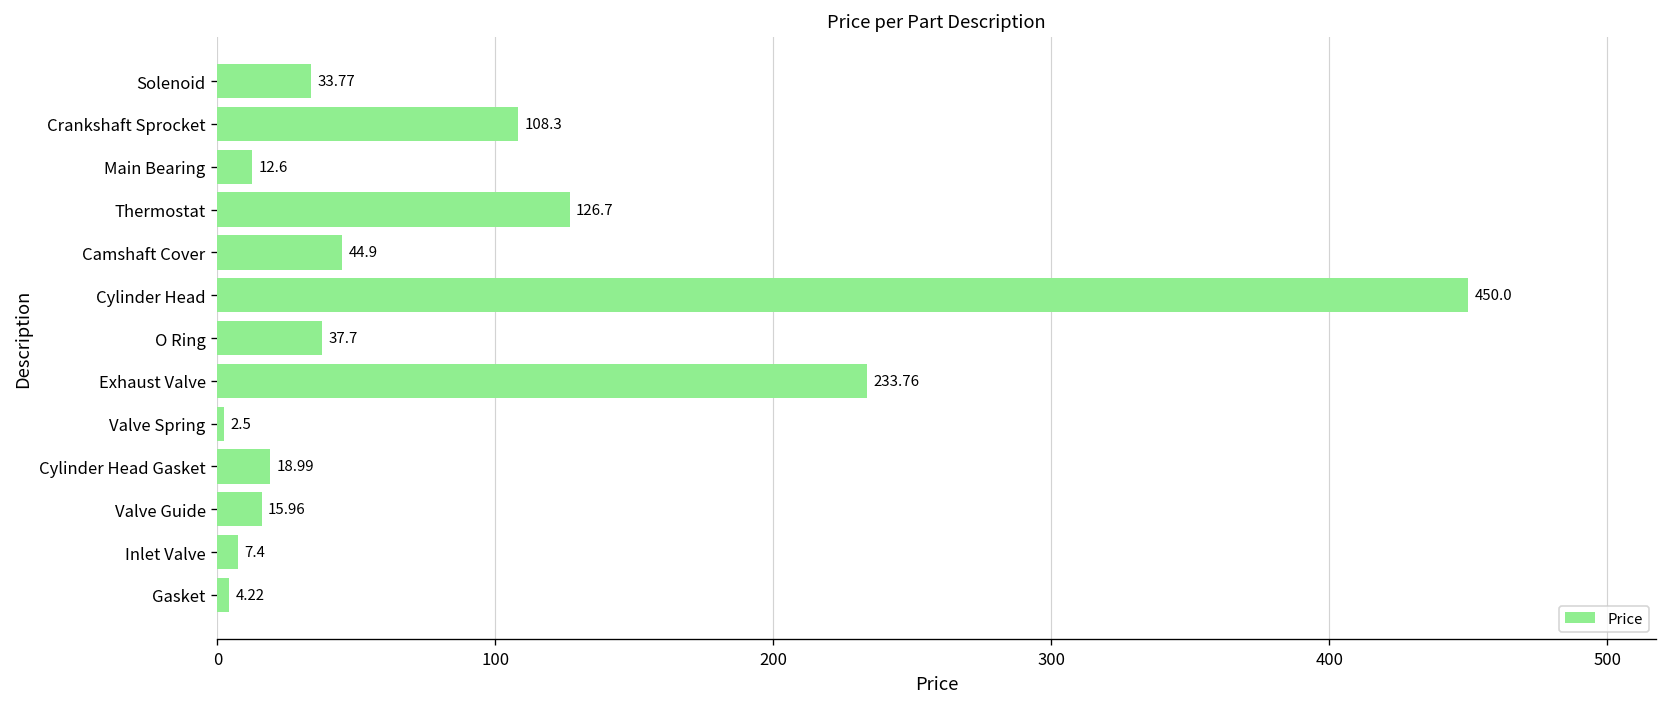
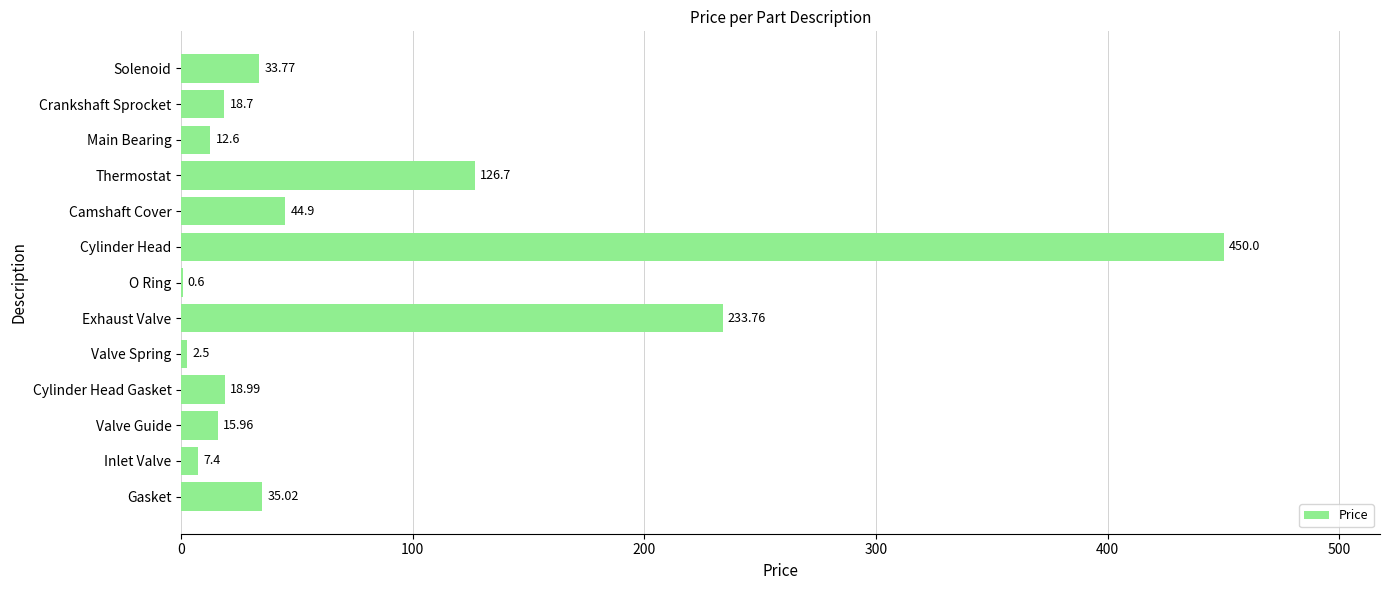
  {
    "Solenoid": 33.77,
-   "Crankshaft Sprocket": 108.3,
+   "Crankshaft Sprocket": 18.7,
    "Main Bearing": 12.6,
    "Thermostat": 126.7,
    "Camshaft Cover": 44.9,
    "Cylinder Head": 450.0,
-   "O Ring": 37.7,
+   "O Ring": 0.6,
    "Exhaust Valve": 233.76,
    "Valve Spring": 2.5,
    "Cylinder Head Gasket": 18.99,
    "Valve Guide": 15.96,
    "Inlet Valve": 7.4,
-   "Gasket": 4.22
+   "Gasket": 35.02
  }
